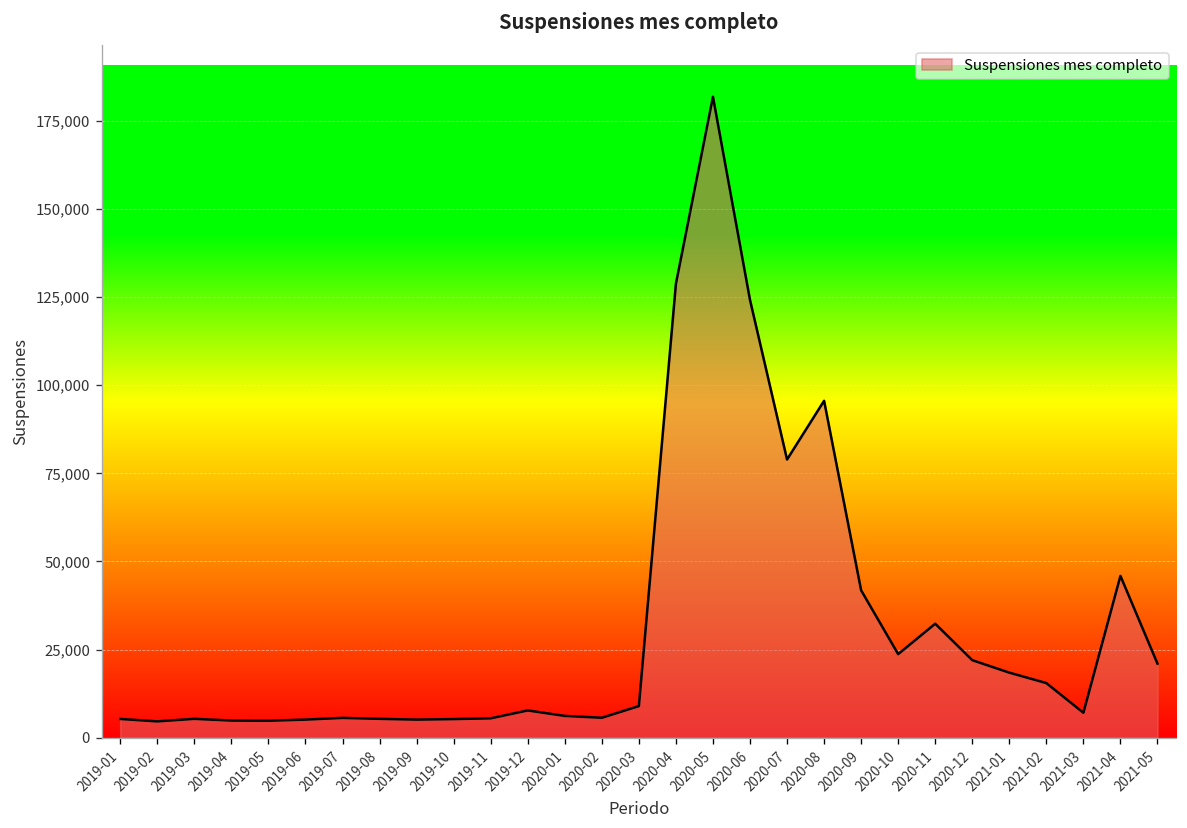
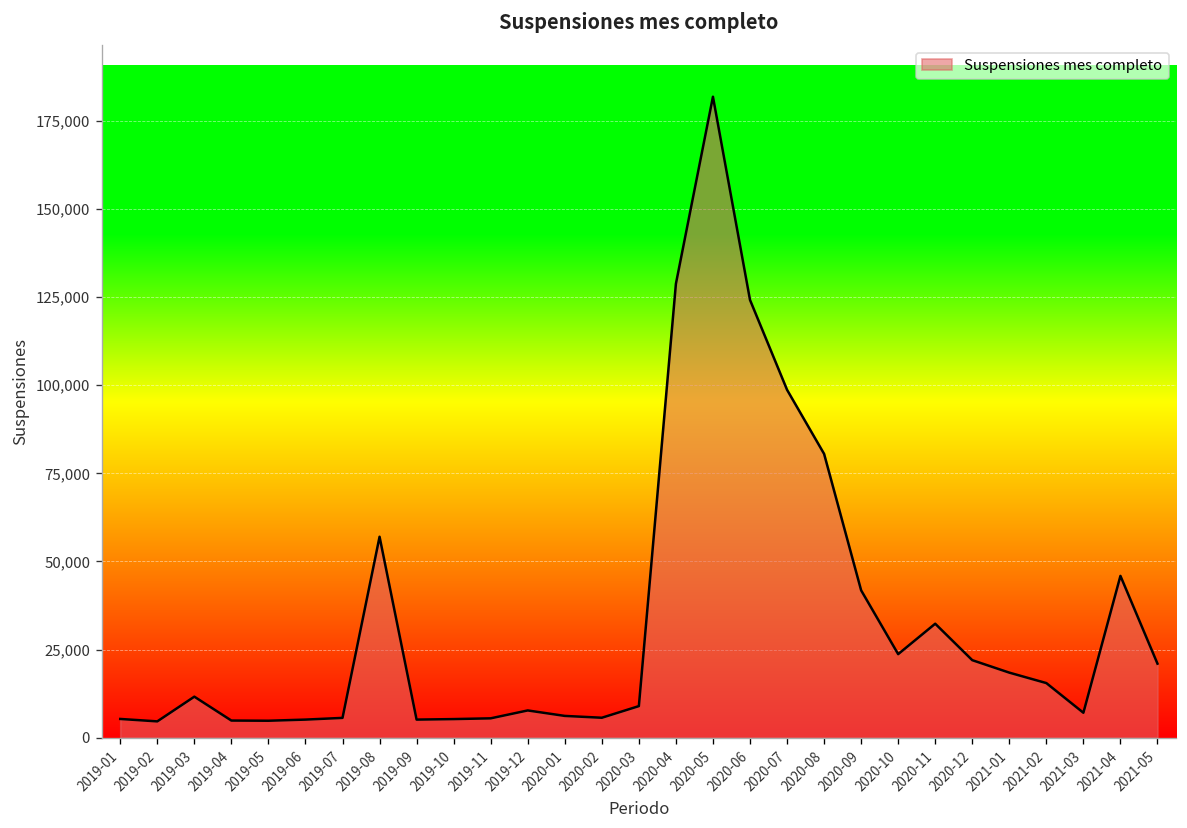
  {
    "2019-01": "5,000",
    "2019-02": "5,000",
-   "2019-03": "5,000",
+   "2019-03": "12,000",
    "2019-04": "5,000",
    "2019-05": "5,000",
    "2019-06": "5,000",
    "2019-07": "6,000",
-   "2019-08": "5,000",
+   "2019-08": "57,000",
    "2019-09": "5,000",
    "2019-10": "5,000",
    "2019-11": "5,000",
    "2019-12": "8,000",
    "2020-01": "6,000",
    "2020-02": "6,000",
    "2020-03": "9,000",
    "2020-04": "129,000",
    "2020-05": "182,000",
    "2020-06": "124,000",
-   "2020-07": "79,000",
-   "2020-08": "96,000",
+   "2020-07": "99,000",
+   "2020-08": "81,000",
    "2020-09": "42,000",
    "2020-10": "24,000",
    "2020-11": "32,000",
    "2020-12": "22,000",
    "2021-01": "18,000",
    "2021-02": "15,000",
    "2021-03": "7,000",
    "2021-04": "46,000",
    "2021-05": "21,000"
  }
